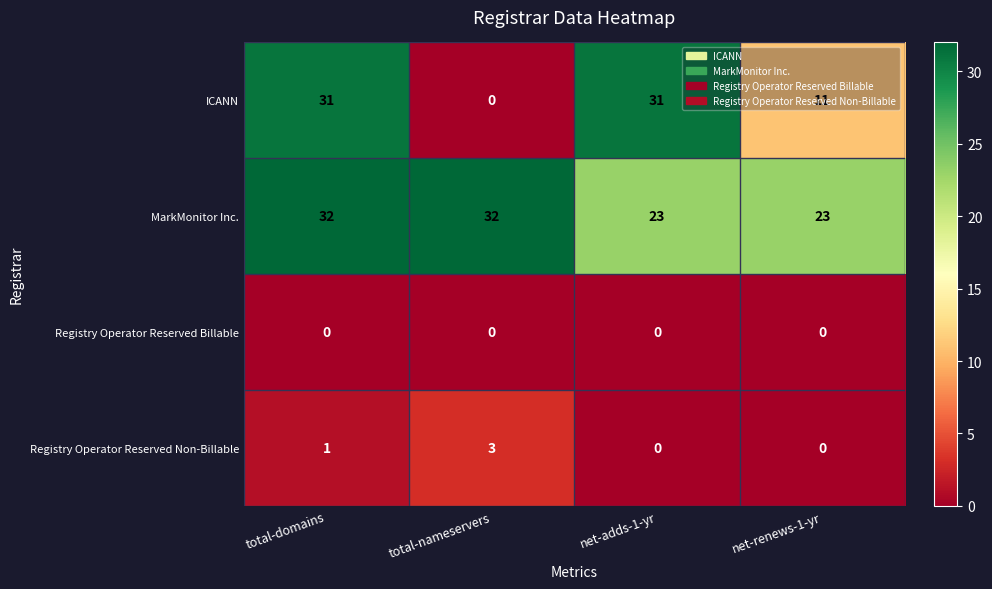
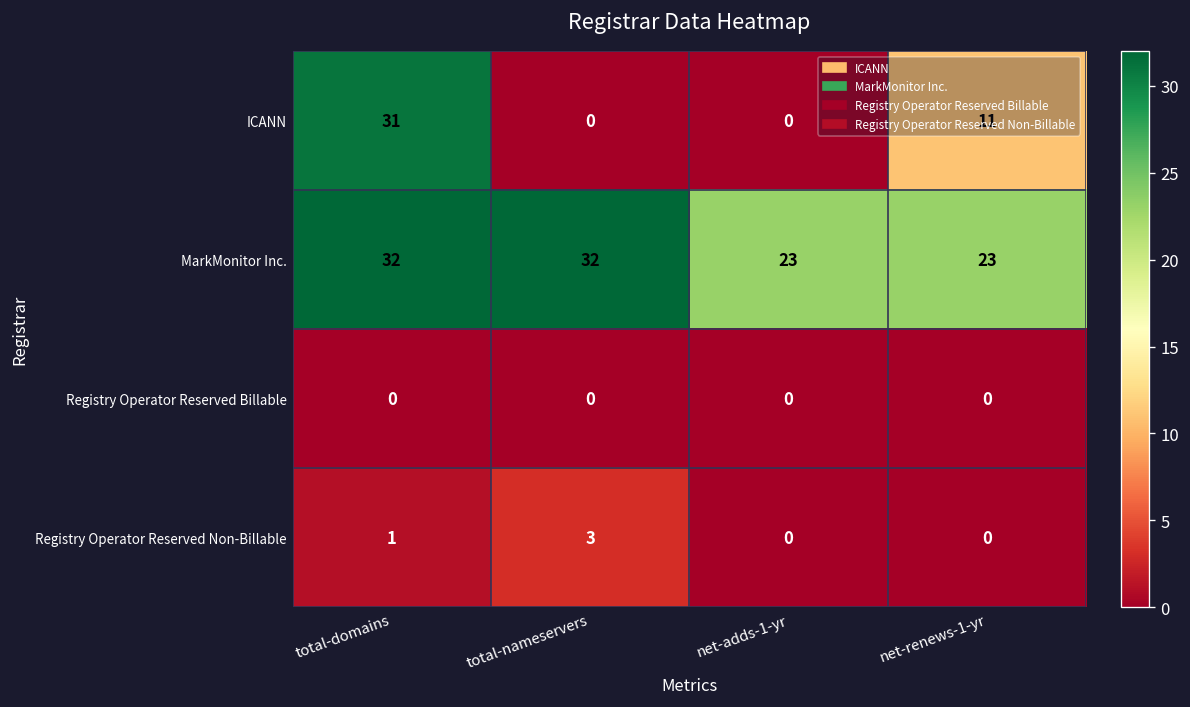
  {
    "ICANN": {
      "total-domains": 31,
      "total-nameservers": 0,
-     "net-adds-1-yr": 31
+     "net-adds-1-yr": 0
    },
    "MarkMonitor Inc.": {
      "total-domains": 32,
      "total-nameservers": 32,
      "net-adds-1-yr": 23,
      "net-renews-1-yr": 23
    },
    "Registry Operator Reserved Billable": {
      "total-domains": 0,
      "total-nameservers": 0,
      "net-adds-1-yr": 0,
      "net-renews-1-yr": 0
    },
    "Registry Operator Reserved Non-Billable": {
      "total-domains": 1,
      "total-nameservers": 3,
      "net-adds-1-yr": 0,
      "net-renews-1-yr": 0
    }
  }
